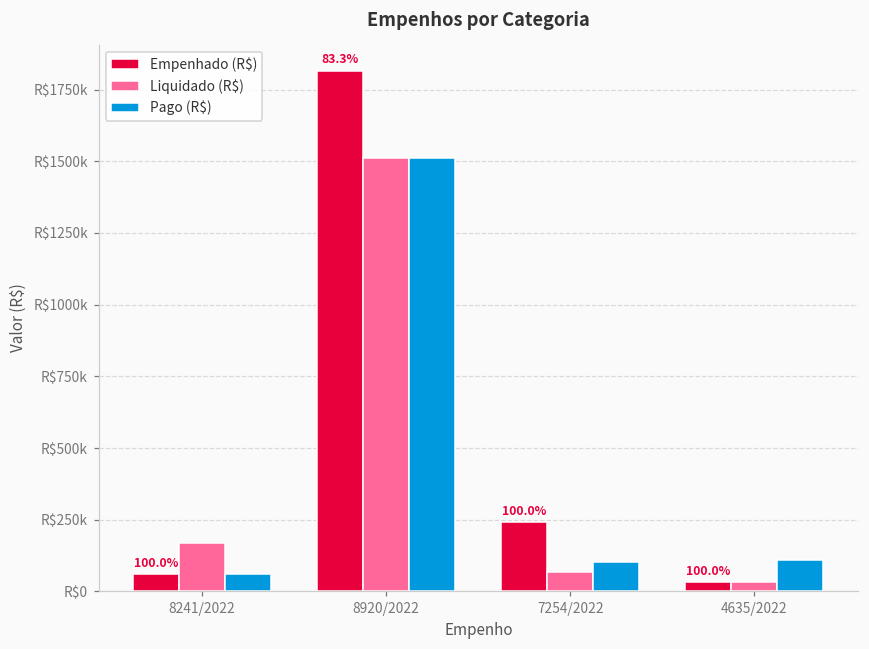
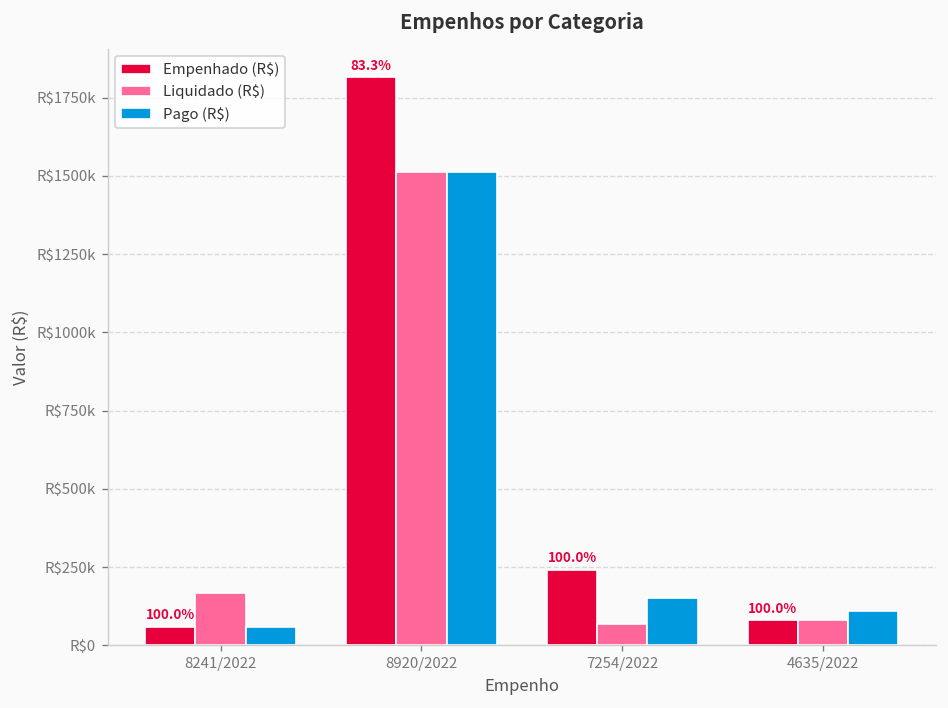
  {
    "Empenhado (R$)": {
-     "4635/2022": "R$30000"
+     "4635/2022": "R$80000"
    },
    "Liquidado (R$)": {
      "8241/2022": "R$170000",
      "8920/2022": "R$1510000",
      "7254/2022": "R$70000",
-     "4635/2022": "R$30000"
+     "4635/2022": "R$80000"
    },
    "Pago (R$)": {
      "8241/2022": "R$60000",
      "8920/2022": "R$1510000",
-     "7254/2022": "R$100000",
+     "7254/2022": "R$150000",
      "4635/2022": "R$110000"
    }
  }
